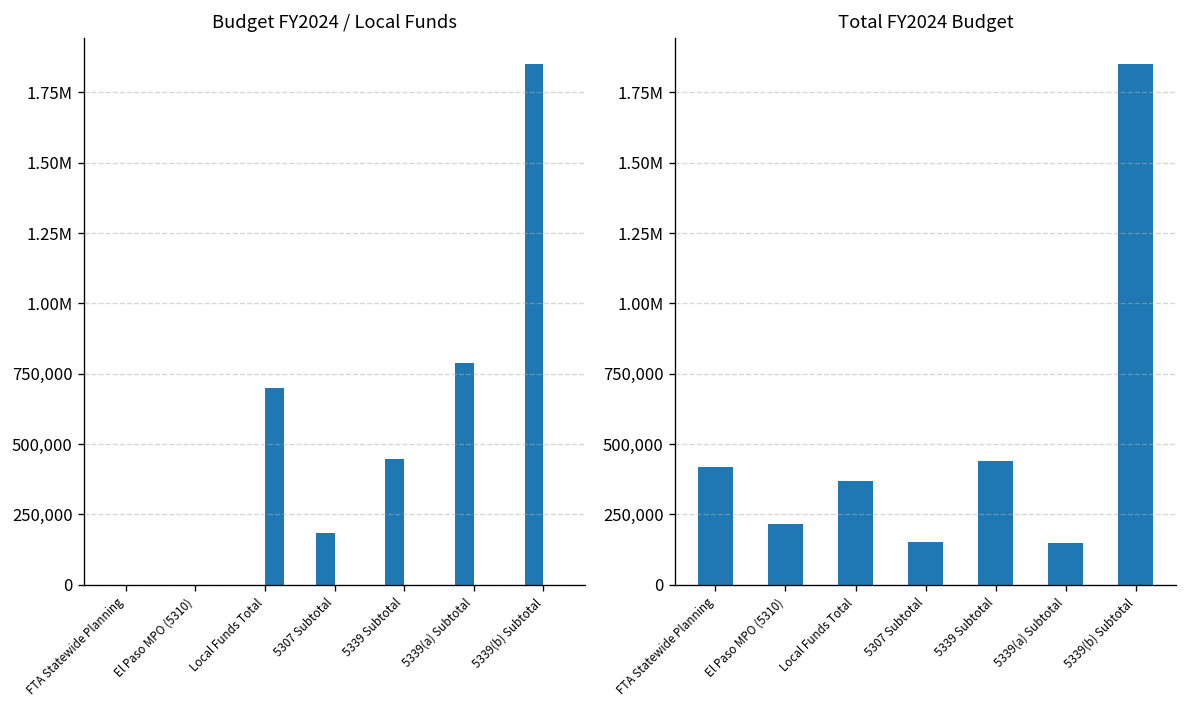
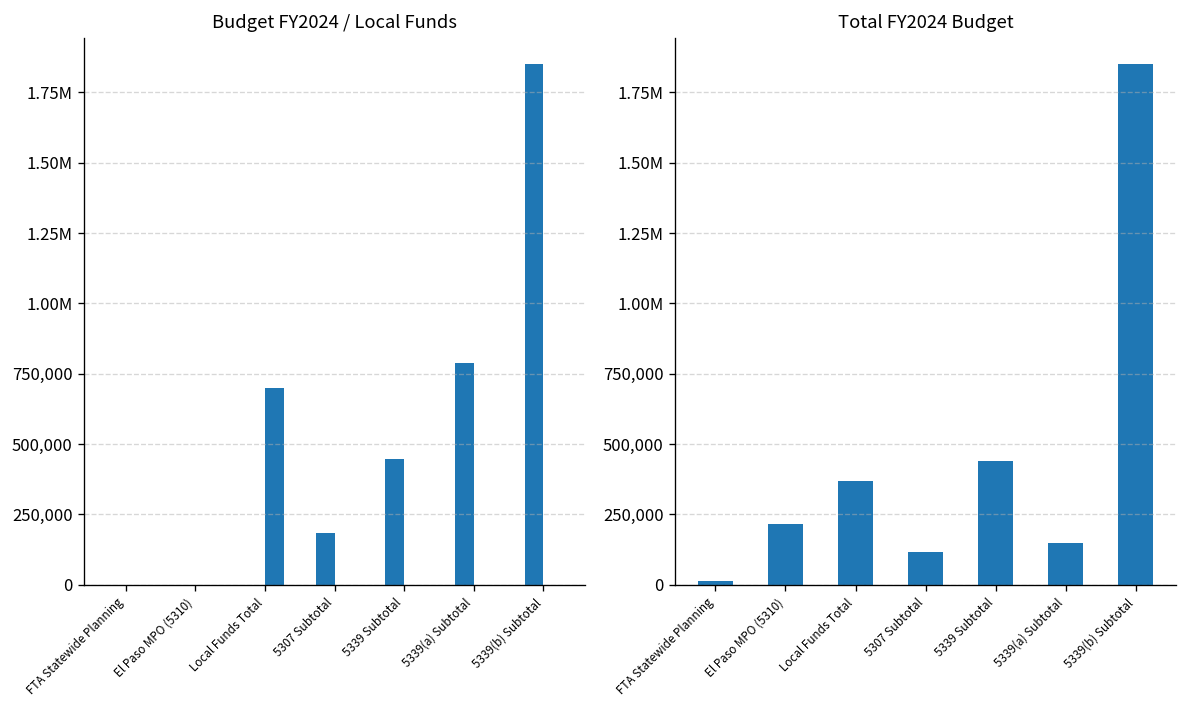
  {
    "Total FY2024 Budget": {
-     "FTA Statewide Planning": "420,000",
+     "FTA Statewide Planning": "10,000",
      "El Paso MPO (5310)": "220,000",
      "Local Funds Total": "370,000",
-     "5307 Subtotal": "150,000",
+     "5307 Subtotal": "110,000",
      "5339 Subtotal": "440,000",
      "5339(a) Subtotal": "150,000",
      "5339(b) Subtotal": "1,850,000"
    }
  }
